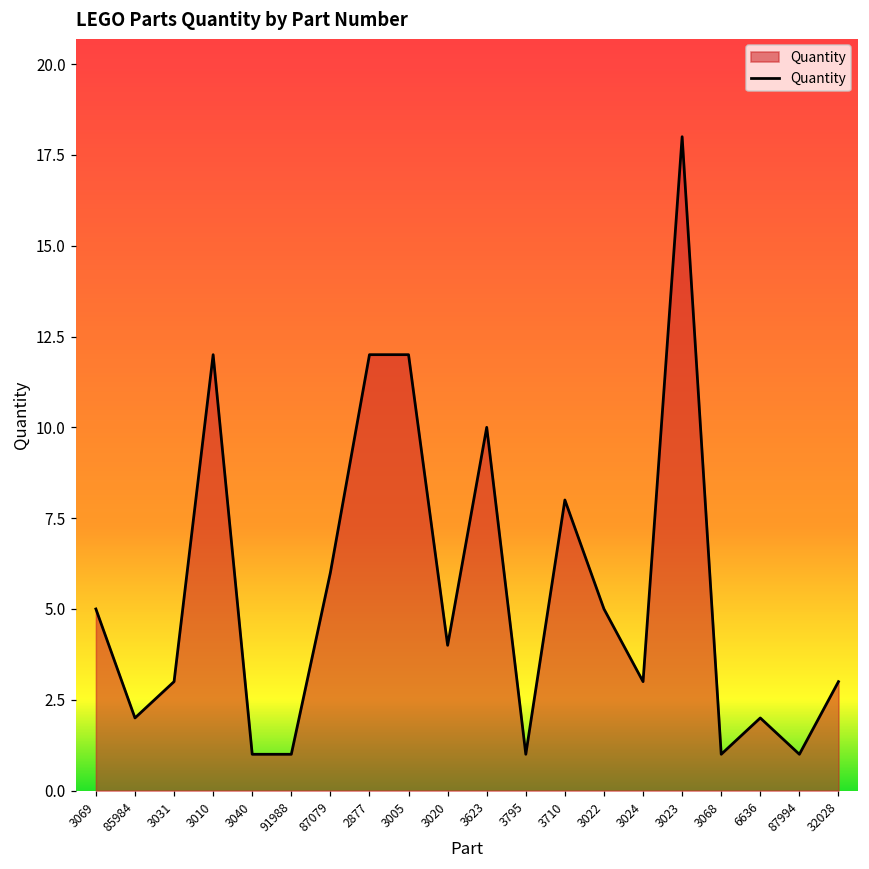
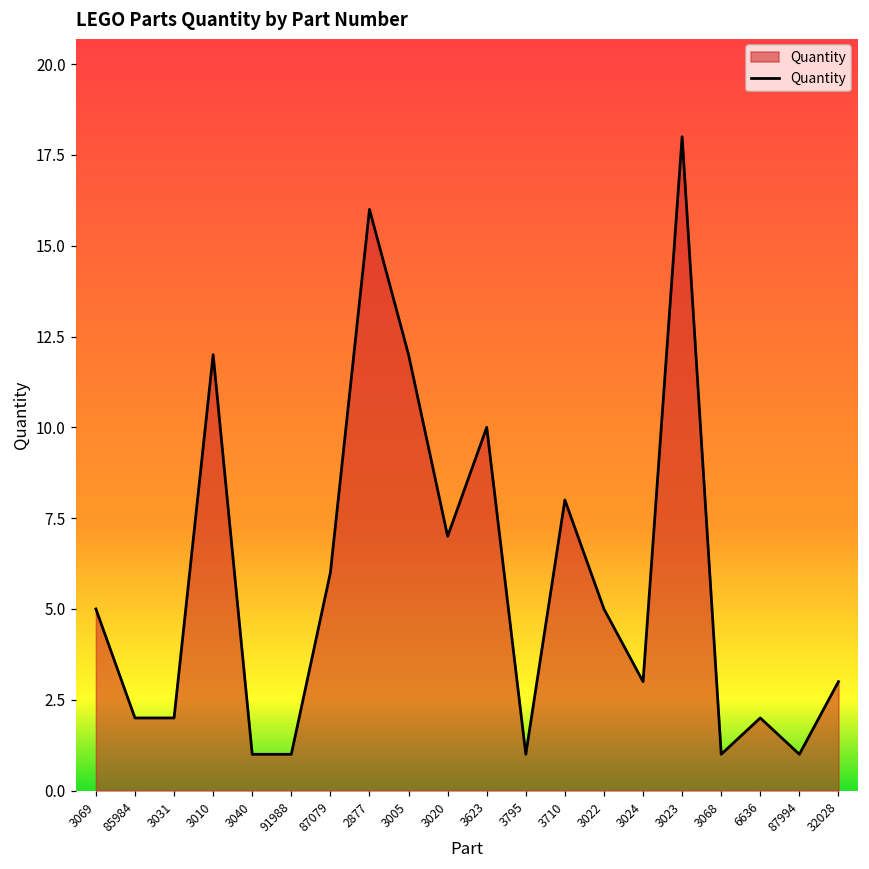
  {
    "3069": 5,
    "85984": 2,
-   "3031": 3,
+   "3031": 2,
    "3010": 12,
    "3040": 1,
    "91988": 1,
    "87079": 6,
-   "2877": 12,
+   "2877": 16,
    "3005": 12,
-   "3020": 4,
+   "3020": 7,
    "3623": 10,
    "3795": 1,
    "3710": 8,
    "3022": 5,
    "3024": 3,
    "3023": 18,
    "3068": 1,
    "6636": 2,
    "87994": 1,
    "32028": 3
  }
